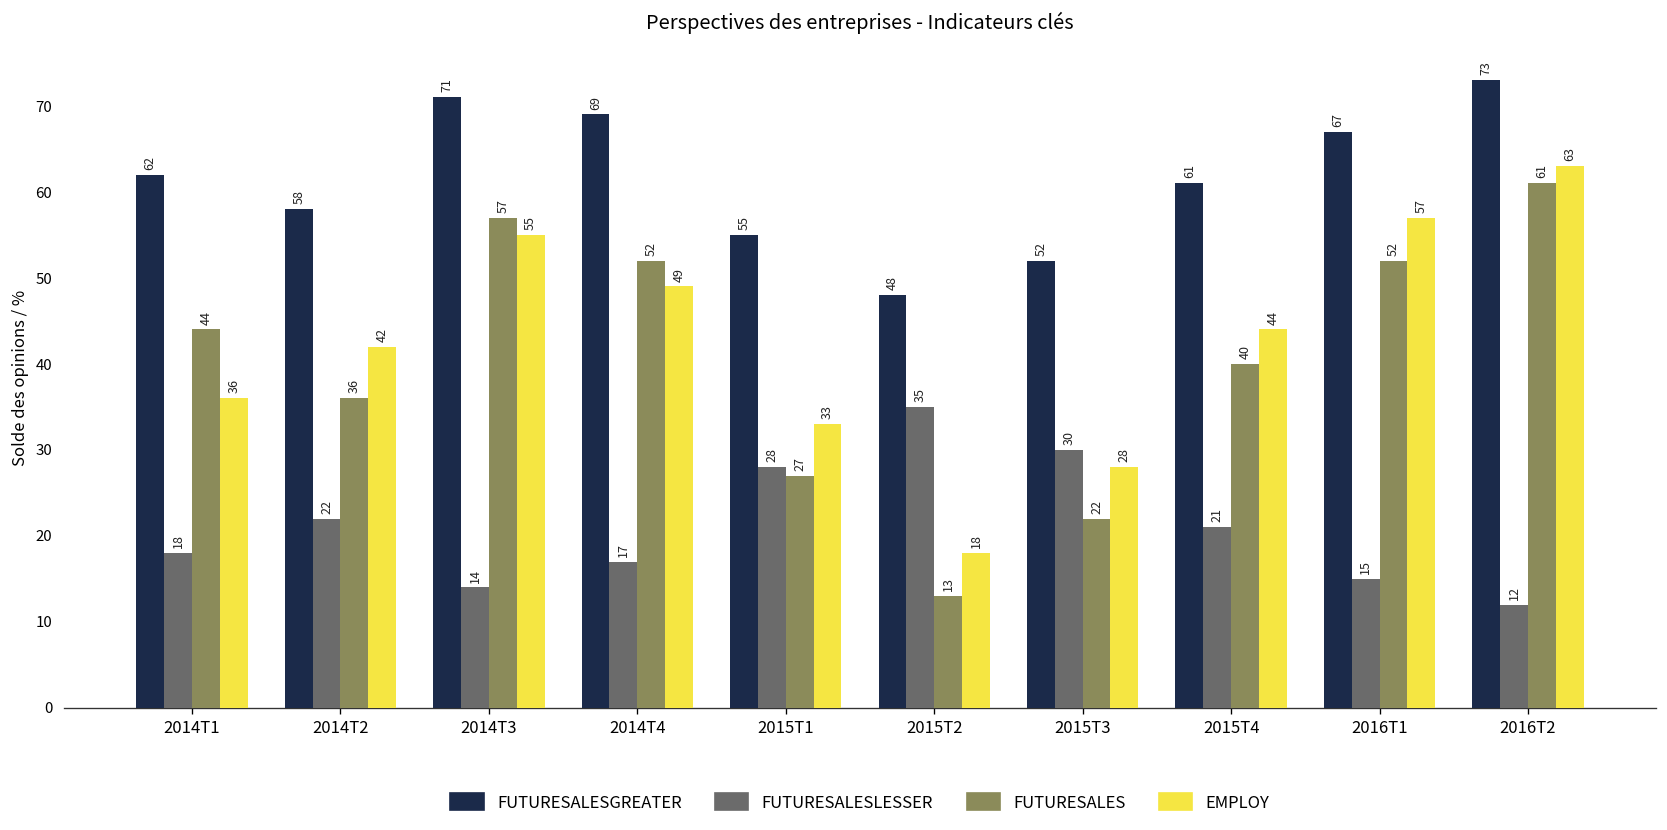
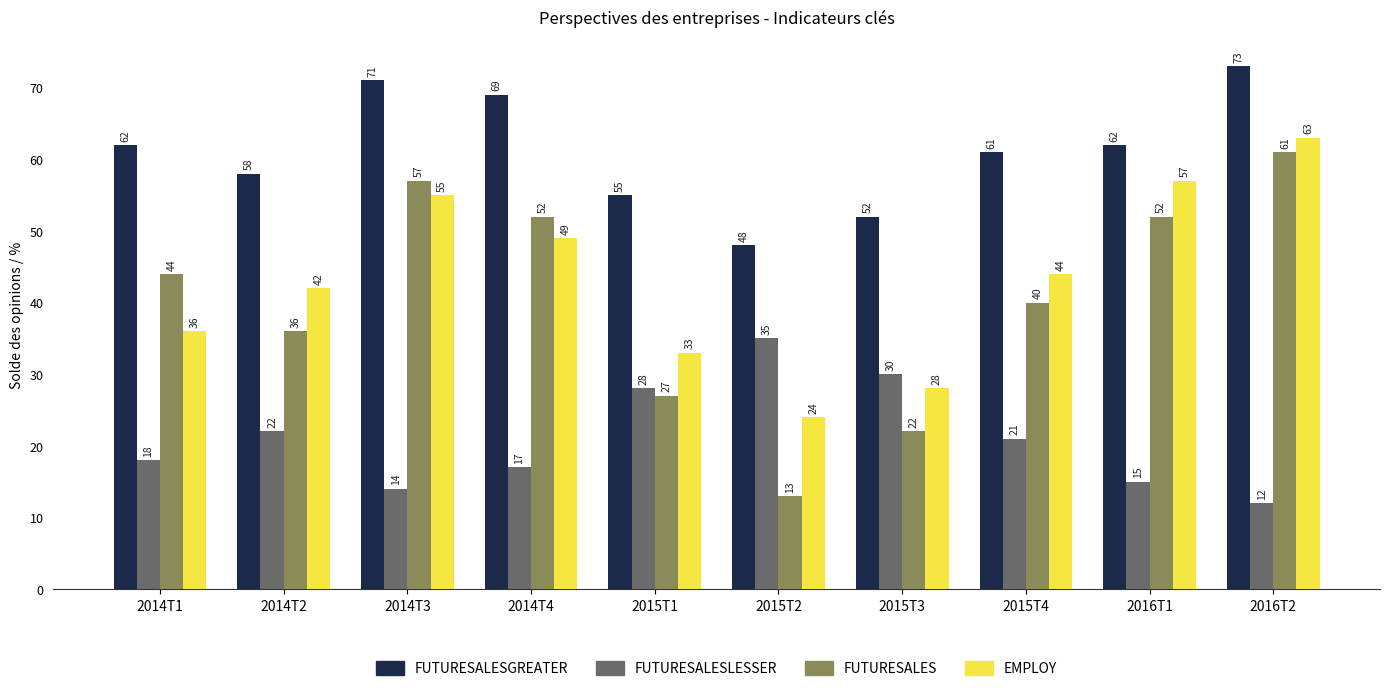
  {
    "FUTURESALESGREATER": {
      "2014T1": 62,
      "2014T2": 58,
      "2014T3": 71,
      "2014T4": 69,
      "2015T1": 55,
      "2015T2": 48,
      "2015T3": 52,
      "2015T4": 61,
-     "2016T1": 67,
+     "2016T1": 62,
      "2016T2": 73
    },
    "EMPLOY": {
      "2014T1": 36,
      "2014T2": 42,
      "2014T3": 55,
      "2014T4": 49,
      "2015T1": 33,
-     "2015T2": 18,
+     "2015T2": 24,
      "2015T3": 28,
      "2015T4": 44,
      "2016T1": 57,
      "2016T2": 63
    }
  }
